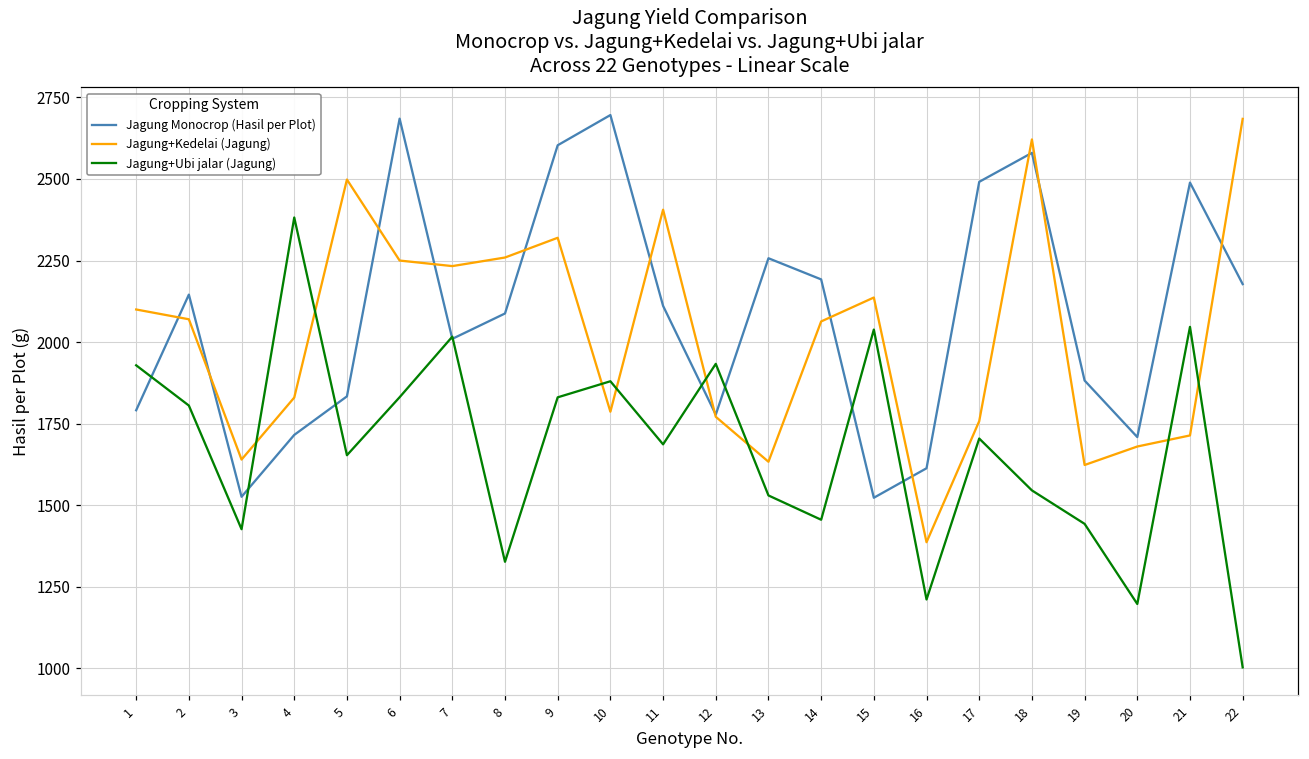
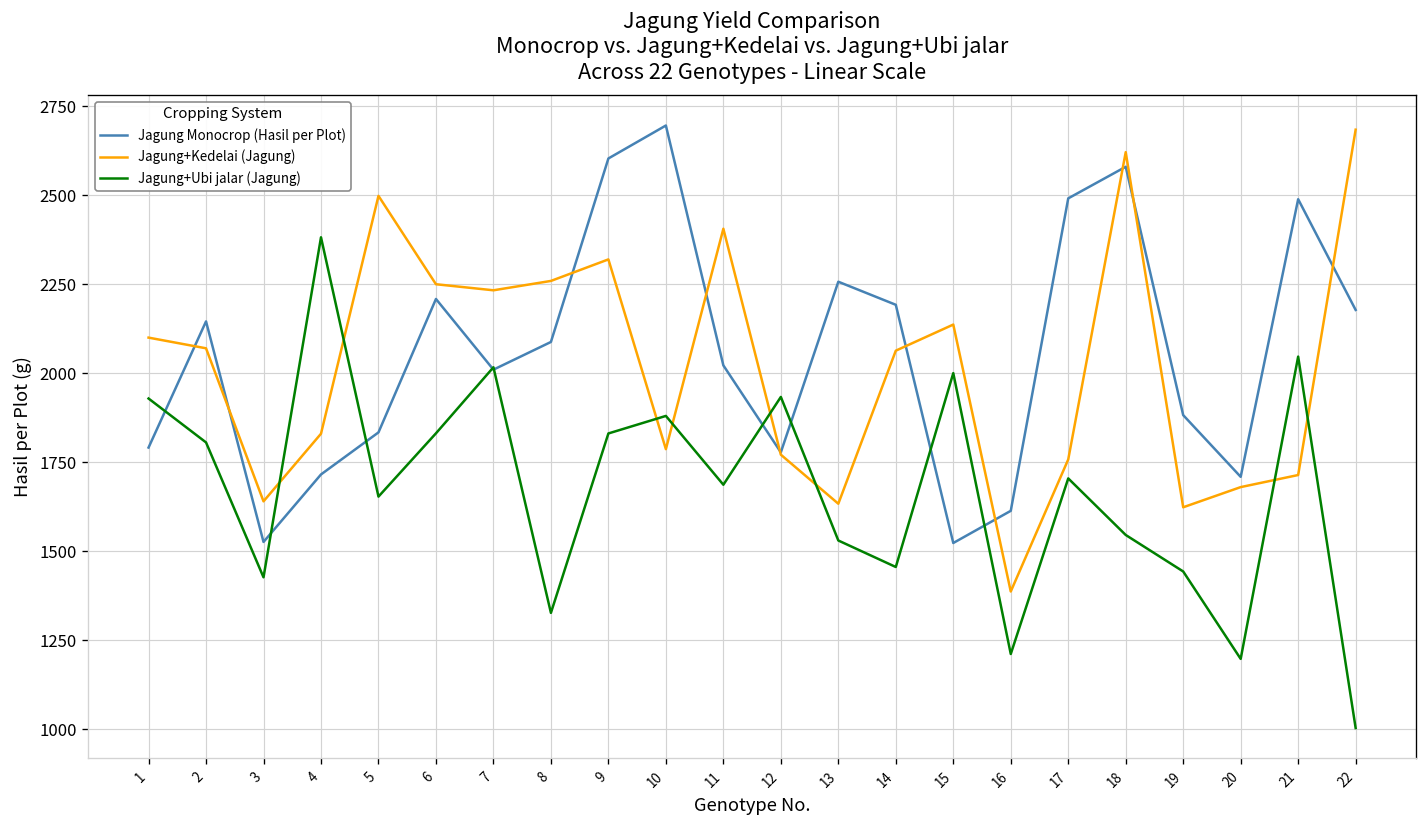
  {
    "Jagung Monocrop (Hasil per Plot)": {
      "1": 1790,
      "2": 2150,
      "3": 1530,
      "4": 1720,
      "5": 1830,
-     "6": 2680,
+     "6": 2210,
      "8": 2090,
      "9": 2600,
      "10": 2700,
-     "11": 2110,
+     "11": 2020,
      "13": 2260,
      "14": 2190,
      "15": 1520,
      "16": 1610,
      "17": 2490,
      "18": 2580,
      "19": 1880,
      "20": 1710,
      "21": 2490,
      "22": 2180
    },
    "Jagung+Kedelai (Jagung)": {
      "1": 2100,
      "2": 2070,
      "3": 1640,
      "4": 1830,
      "5": 2500,
      "6": 2250,
      "7": 2230,
      "8": 2260,
      "9": 2320,
      "10": 1790,
      "11": 2410,
      "13": 1630,
      "14": 2060,
      "15": 2140,
      "16": 1390,
      "17": 1760,
      "18": 2620,
      "19": 1620,
      "20": 1680,
      "21": 1710,
      "22": 2680
    },
    "Jagung+Ubi jalar (Jagung)": {
      "1": 1930,
      "2": 1810,
      "3": 1430,
      "4": 2380,
      "5": 1650,
      "6": 1830,
      "8": 1330,
      "9": 1830,
      "10": 1880,
      "11": 1690,
      "12": 1930,
      "13": 1530,
      "14": 1460,
-     "15": 2040,
+     "15": 2000,
      "16": 1210,
      "17": 1700,
      "18": 1550,
      "19": 1440,
      "20": 1200,
      "21": 2050,
      "22": 1000
    }
  }
